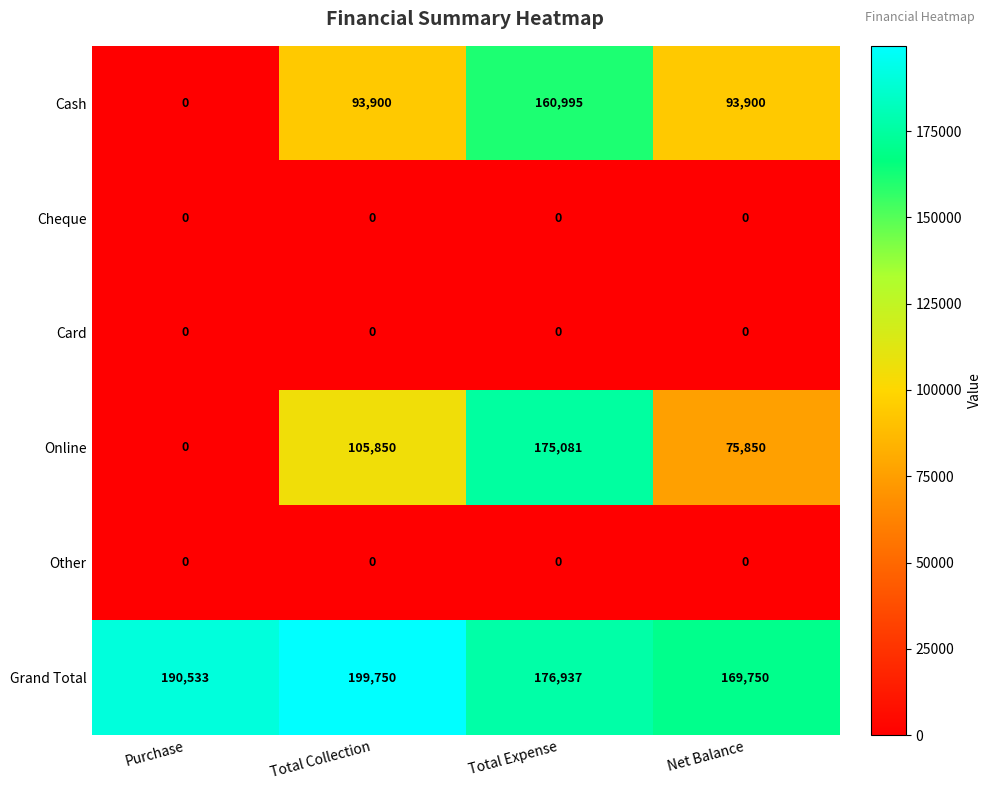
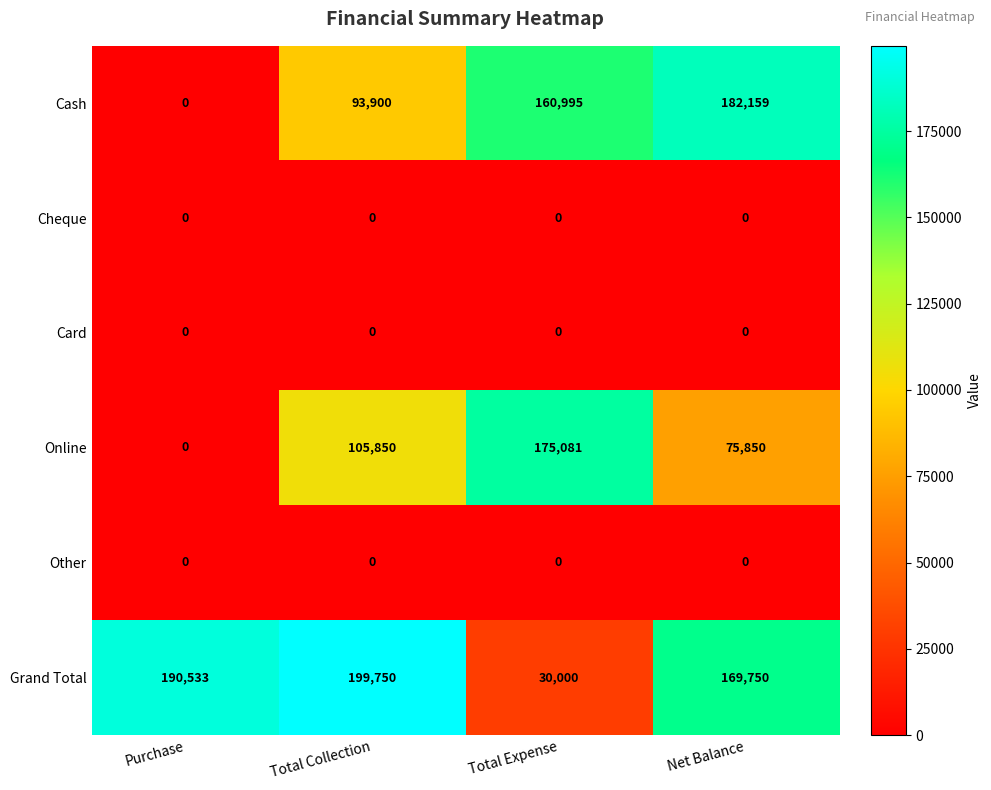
  {
    "Cash": {
      "Purchase": "0",
      "Total Collection": "93,900",
      "Total Expense": "160,995",
-     "Net Balance": "93,900"
+     "Net Balance": "182,159"
    },
    "Cheque": {
      "Purchase": "0",
      "Total Collection": "0",
      "Total Expense": "0",
      "Net Balance": "0"
    },
    "Card": {
      "Purchase": "0",
      "Total Collection": "0",
      "Total Expense": "0",
      "Net Balance": "0"
    },
    "Online": {
      "Purchase": "0",
      "Total Collection": "105,850",
      "Total Expense": "175,081",
      "Net Balance": "75,850"
    },
    "Other": {
      "Purchase": "0",
      "Total Collection": "0",
      "Total Expense": "0",
      "Net Balance": "0"
    },
    "Grand Total": {
      "Purchase": "190,533",
      "Total Collection": "199,750",
-     "Total Expense": "176,937",
+     "Total Expense": "30,000",
      "Net Balance": "169,750"
    }
  }
